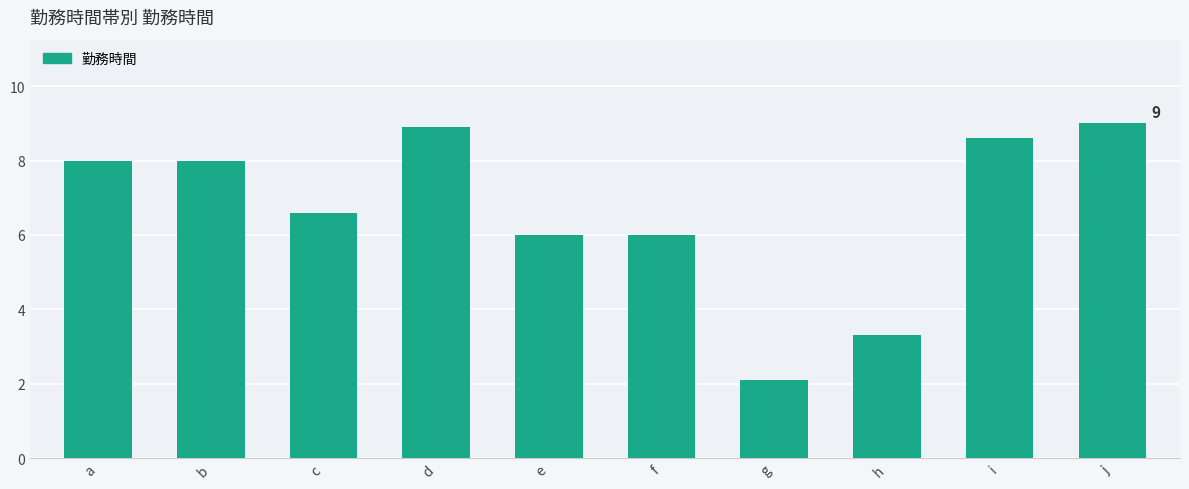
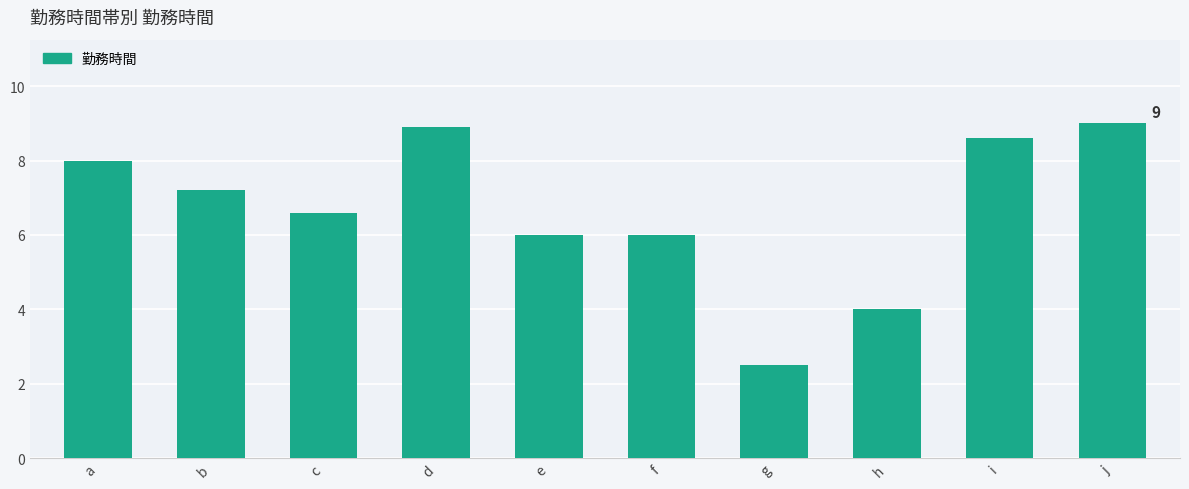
  {
    "a": 8.0,
-   "b": 8.0,
+   "b": 7.2,
    "c": 6.6,
    "d": 8.9,
    "e": 6.0,
    "f": 6.0,
-   "g": 2.1,
-   "h": 3.3,
+   "g": 2.5,
+   "h": 4.0,
    "i": 8.6,
    "j": 9.0
  }
